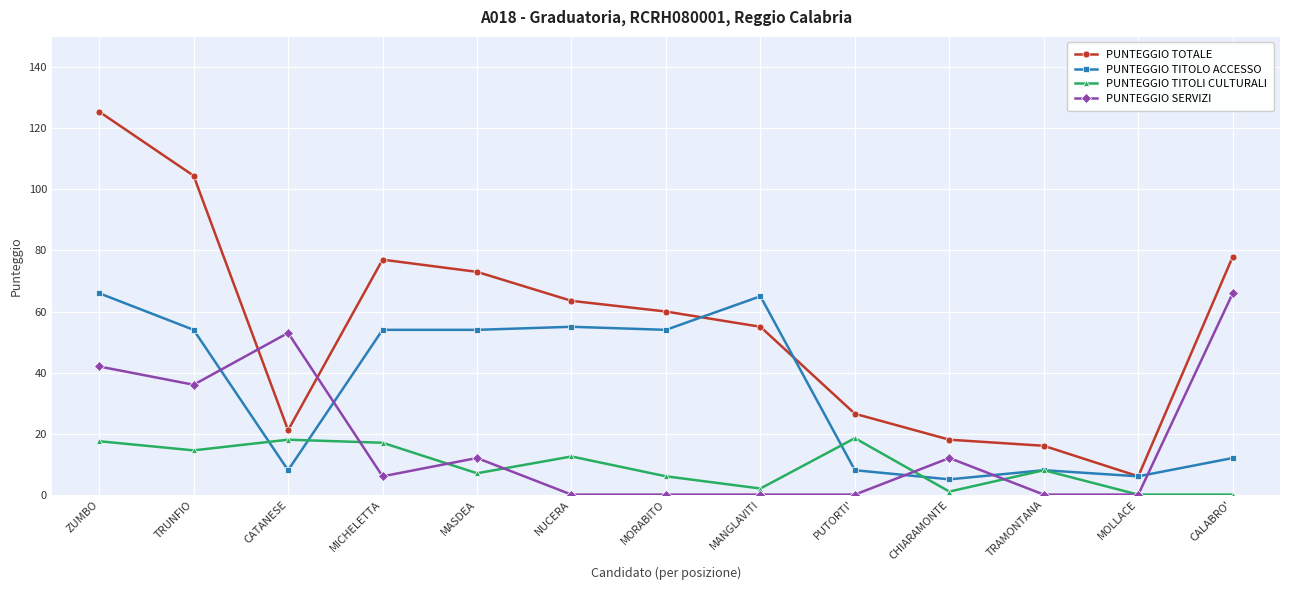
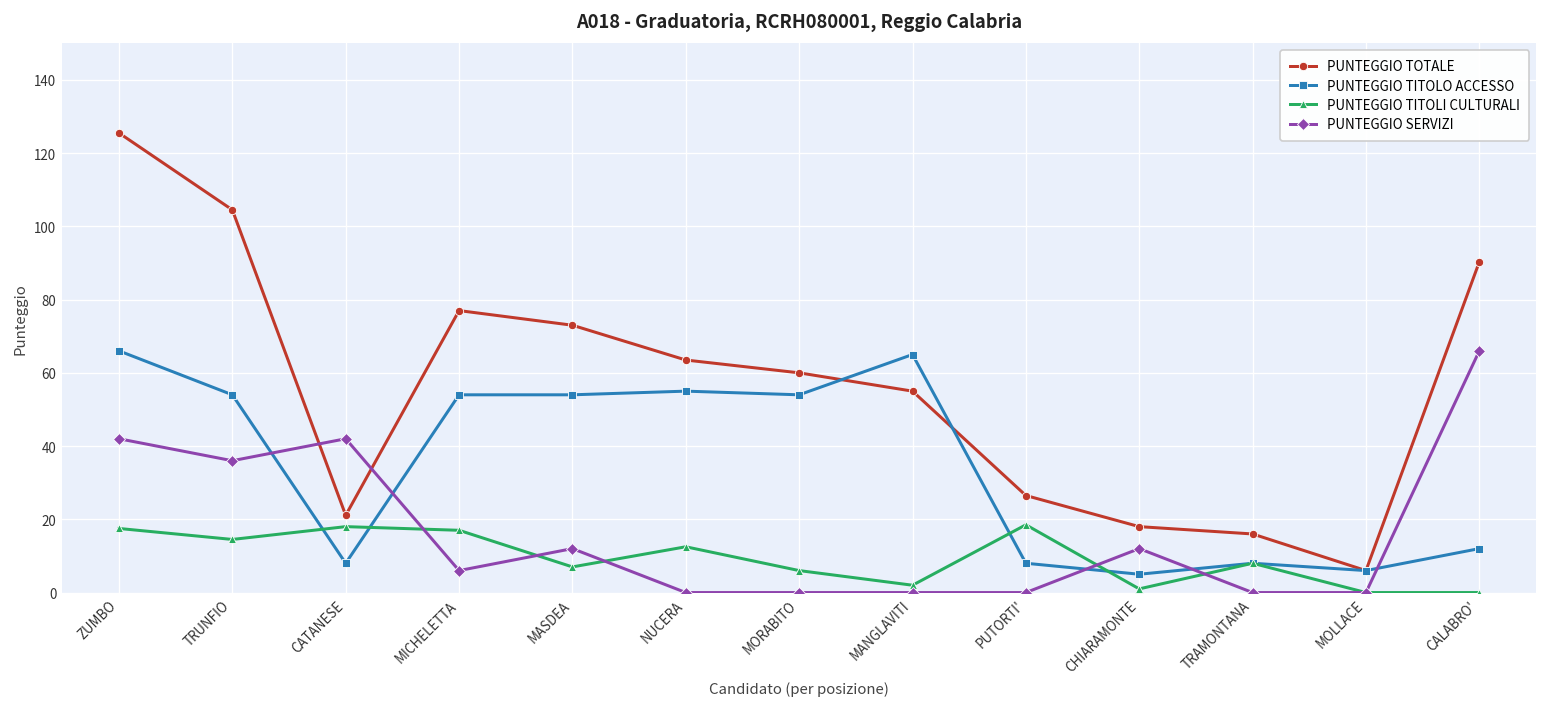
  {
    "PUNTEGGIO TOTALE": {
      "ZUMBO": 126,
      "TRUNFIO": 105,
      "CATANESE": 21,
      "MICHELETTA": 77,
      "MASDEA": 73,
      "NUCERA": 64,
      "MORABITO": 60,
      "MANGLAVITI": 55,
      "PUTORTI'": 27,
      "CHIARAMONTE": 18,
      "TRAMONTANA": 16,
-     "CALABRO'": 78
+     "CALABRO'": 90
    },
    "PUNTEGGIO TITOLO ACCESSO": {
      "ZUMBO": 66,
      "TRUNFIO": 54,
      "CATANESE": 8,
      "MICHELETTA": 54,
      "MASDEA": 54,
      "NUCERA": 55,
      "MORABITO": 54,
      "MANGLAVITI": 65,
      "PUTORTI'": 8,
      "CHIARAMONTE": 5,
      "CALABRO'": 12
    },
    "PUNTEGGIO TITOLI CULTURALI": {
      "ZUMBO": 18,
      "TRUNFIO": 15,
      "CATANESE": 18,
      "MICHELETTA": 17,
      "MASDEA": 7,
      "NUCERA": 13,
      "MORABITO": 6,
      "MANGLAVITI": 2,
      "PUTORTI'": 19,
      "CHIARAMONTE": 1,
      "CALABRO'": 0
    },
    "PUNTEGGIO SERVIZI": {
      "ZUMBO": 42,
      "TRUNFIO": 36,
-     "CATANESE": 53,
+     "CATANESE": 42,
      "MICHELETTA": 6,
      "MASDEA": 12,
      "NUCERA": 0,
      "MORABITO": 0,
      "MANGLAVITI": 0,
      "PUTORTI'": 0,
      "CHIARAMONTE": 12,
      "TRAMONTANA": 0,
      "CALABRO'": 66
    }
  }
